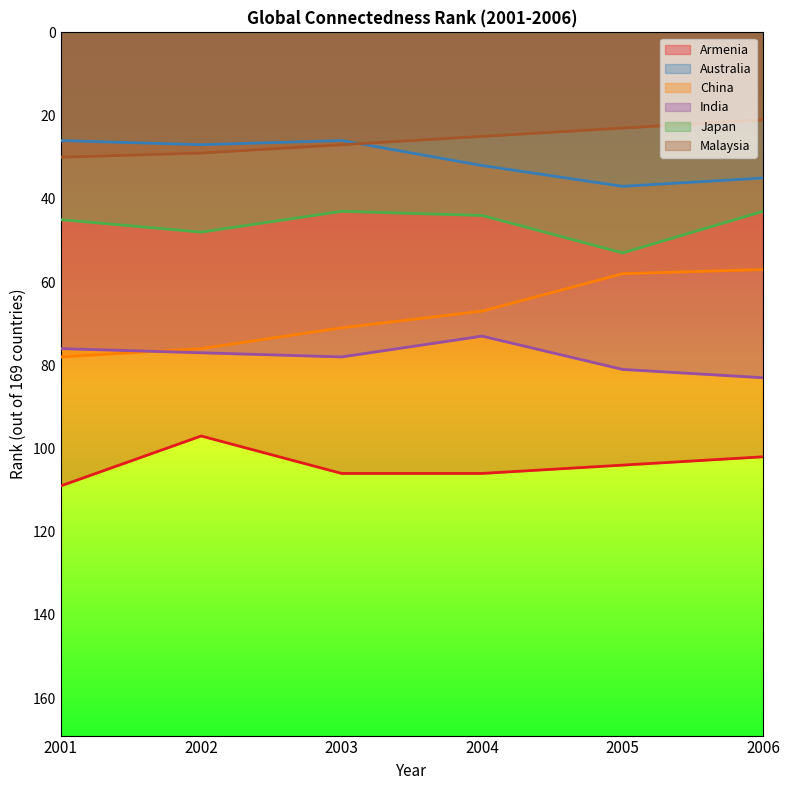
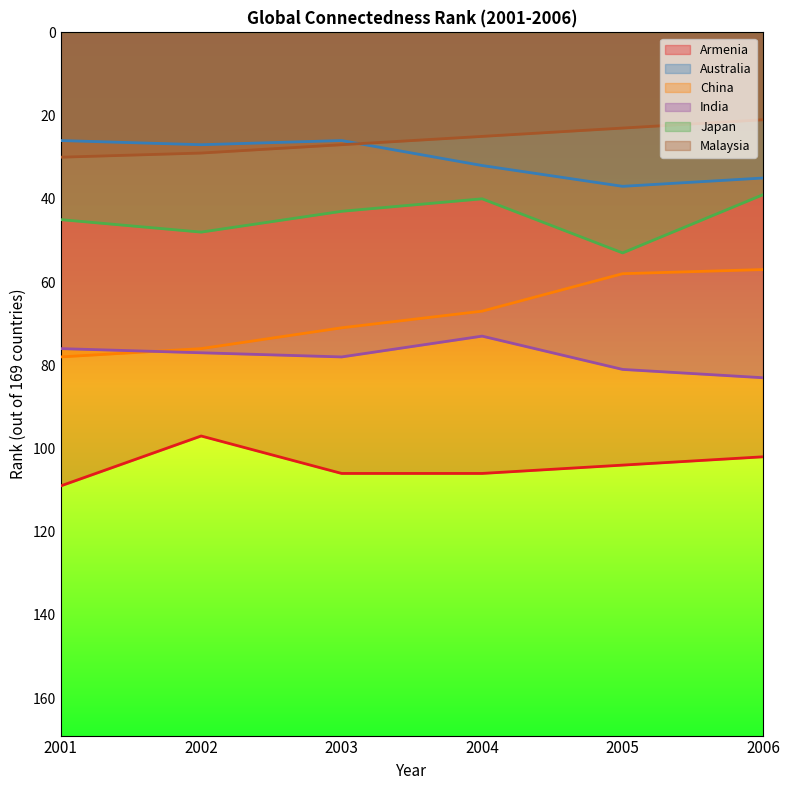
  {
    "Japan": {
      "2001": 45,
      "2002": 48,
      "2003": 43,
-     "2004": 44,
+     "2004": 40,
      "2005": 53,
-     "2006": 43
+     "2006": 39
    }
  }
